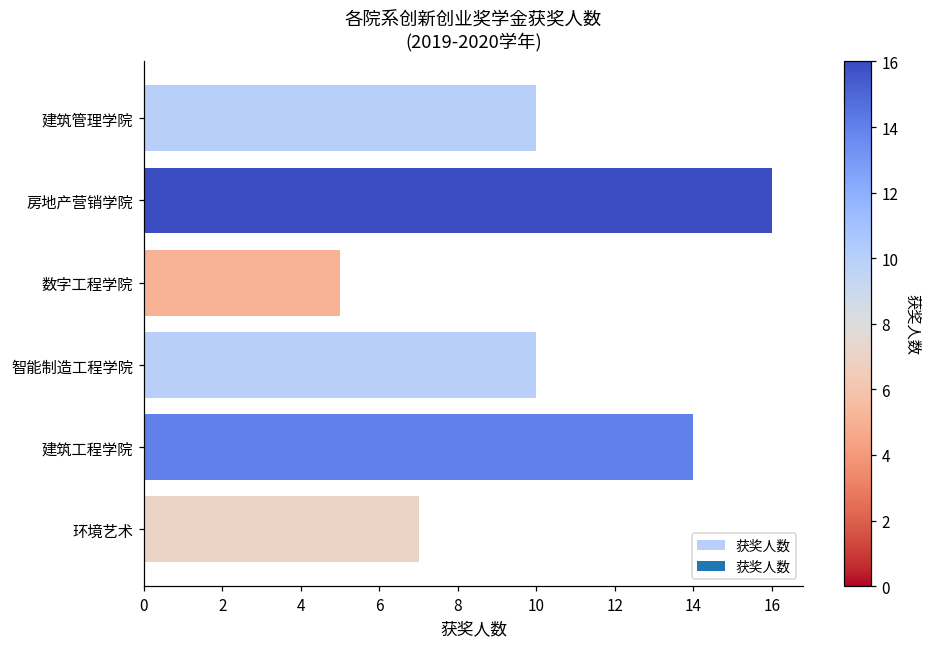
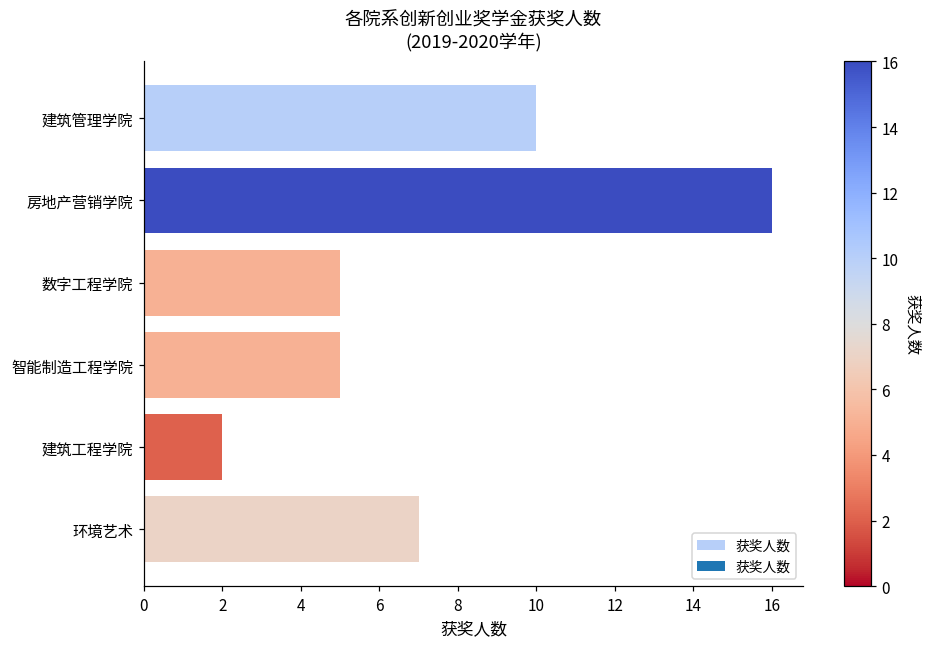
  {
    "建筑管理学院": 10,
    "房地产营销学院": 16,
    "数字工程学院": 5,
-   "智能制造工程学院": 10,
-   "建筑工程学院": 14,
+   "智能制造工程学院": 5,
+   "建筑工程学院": 2,
    "环境艺术": 7
  }
